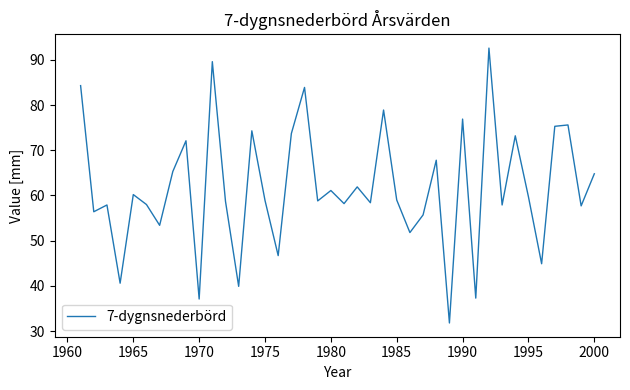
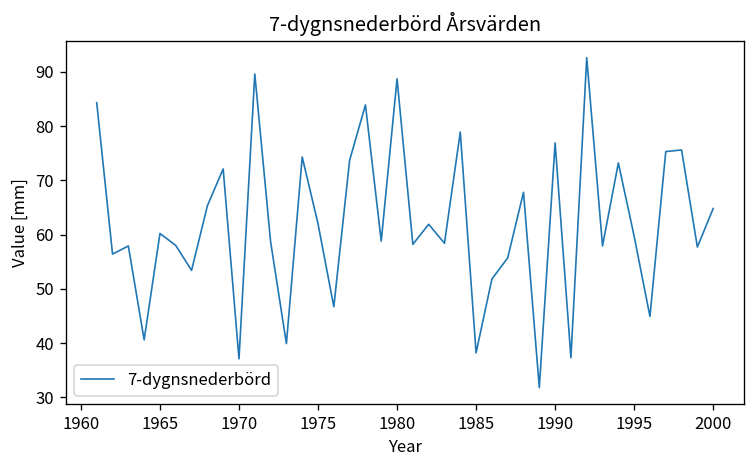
  {
    "1965": 60,
    "1970": 37,
-   "1975": 59,
-   "1980": 61,
-   "1985": 59,
+   "1975": 62,
+   "1980": 89,
+   "1985": 38,
    "1990": 77,
    "1995": 60,
    "2000": 65
  }
